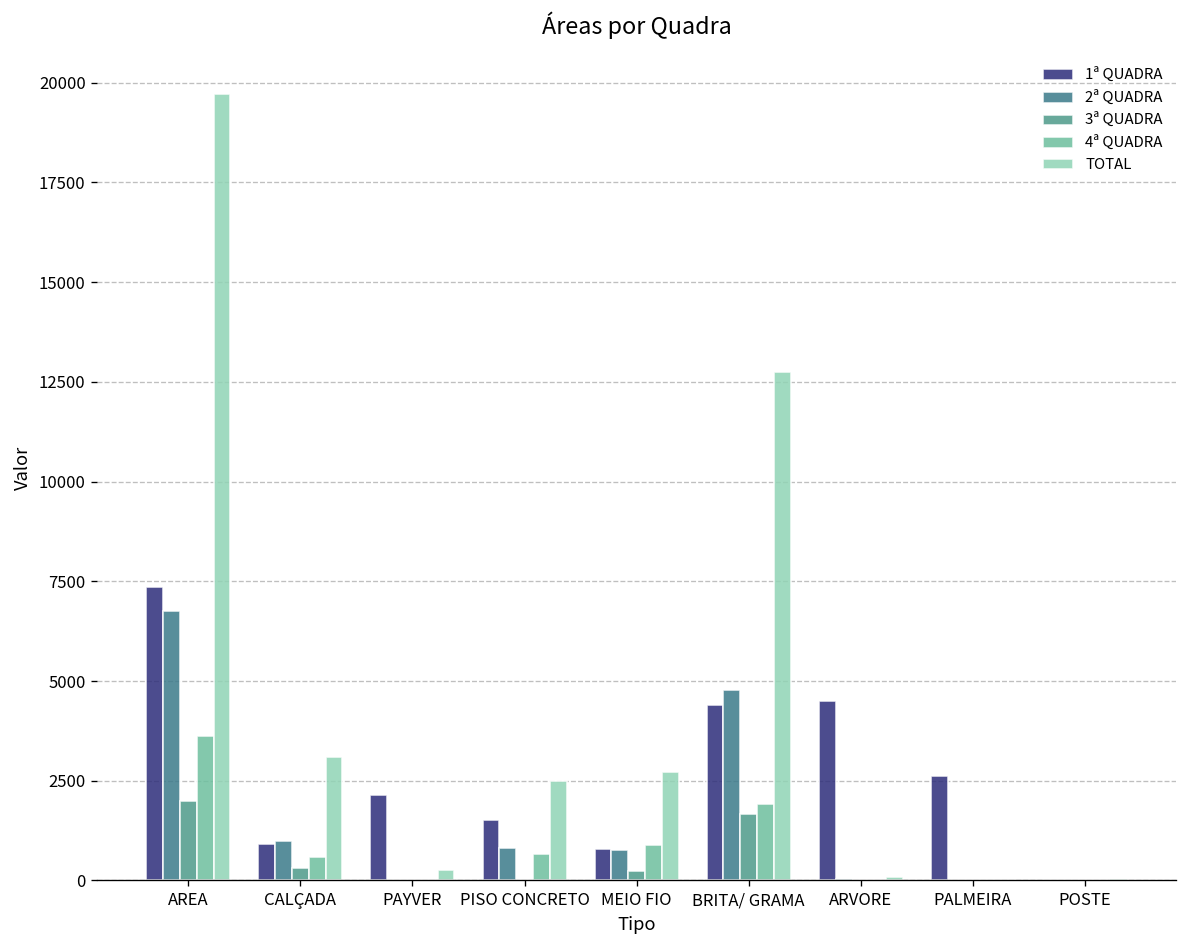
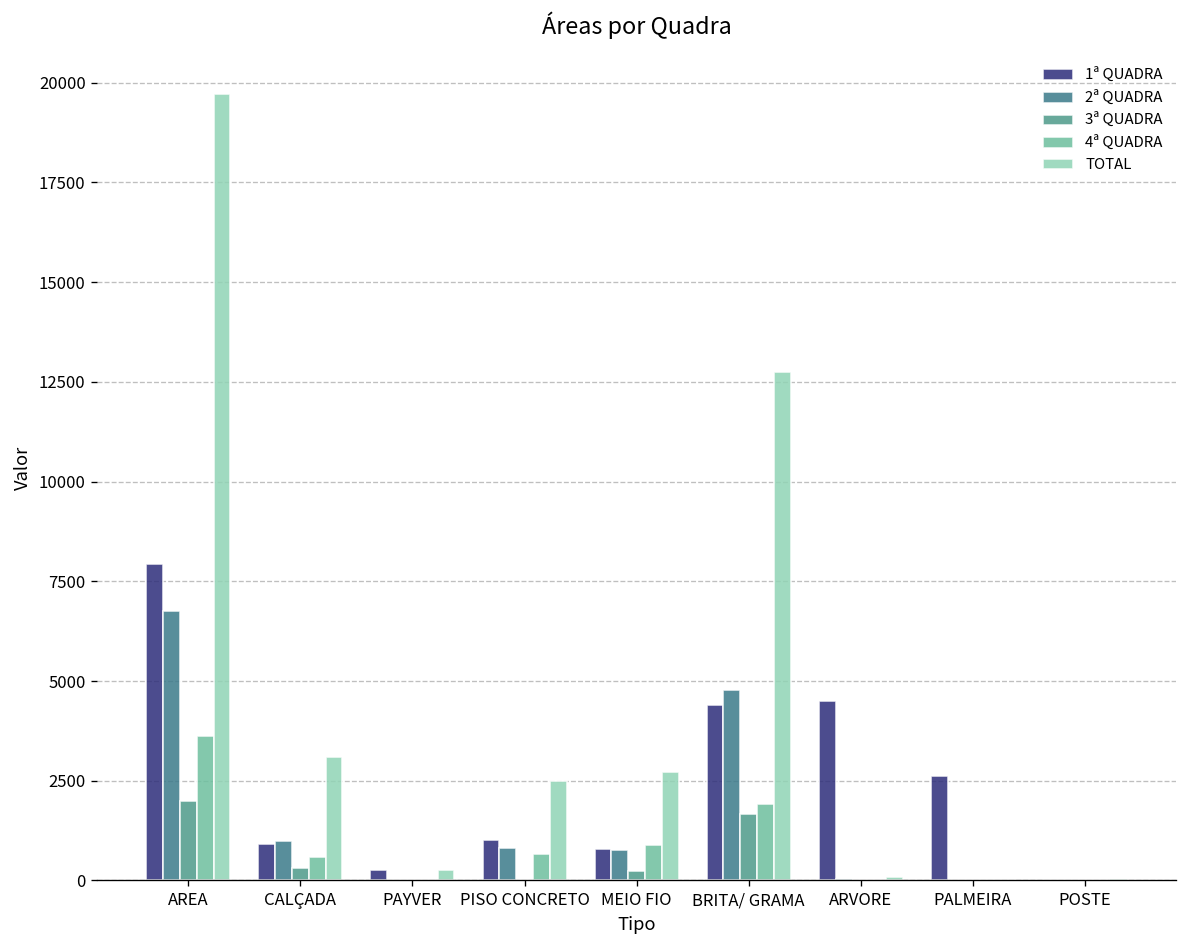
  {
    "1ª QUADRA": {
-     "AREA": 7300,
+     "AREA": 7900,
      "CALÇADA": 900,
-     "PAYVER": 2100,
-     "PISO CONCRETO": 1500,
+     "PAYVER": 300,
+     "PISO CONCRETO": 1000,
      "MEIO FIO": 800,
      "BRITA/ GRAMA": 4400,
      "ARVORE": 4500,
      "PALMEIRA": 2600
    }
  }
